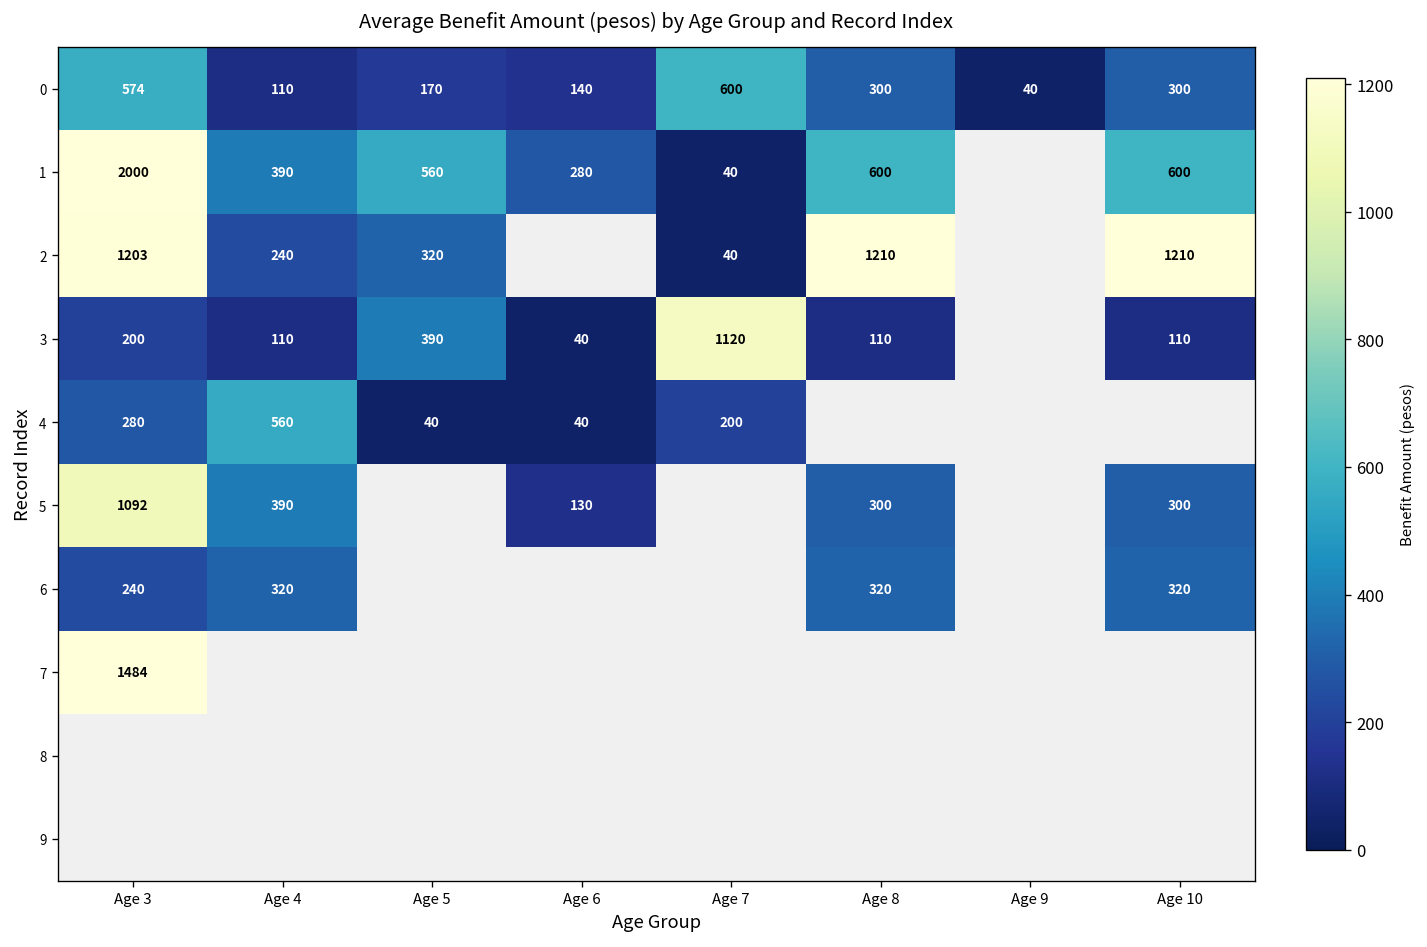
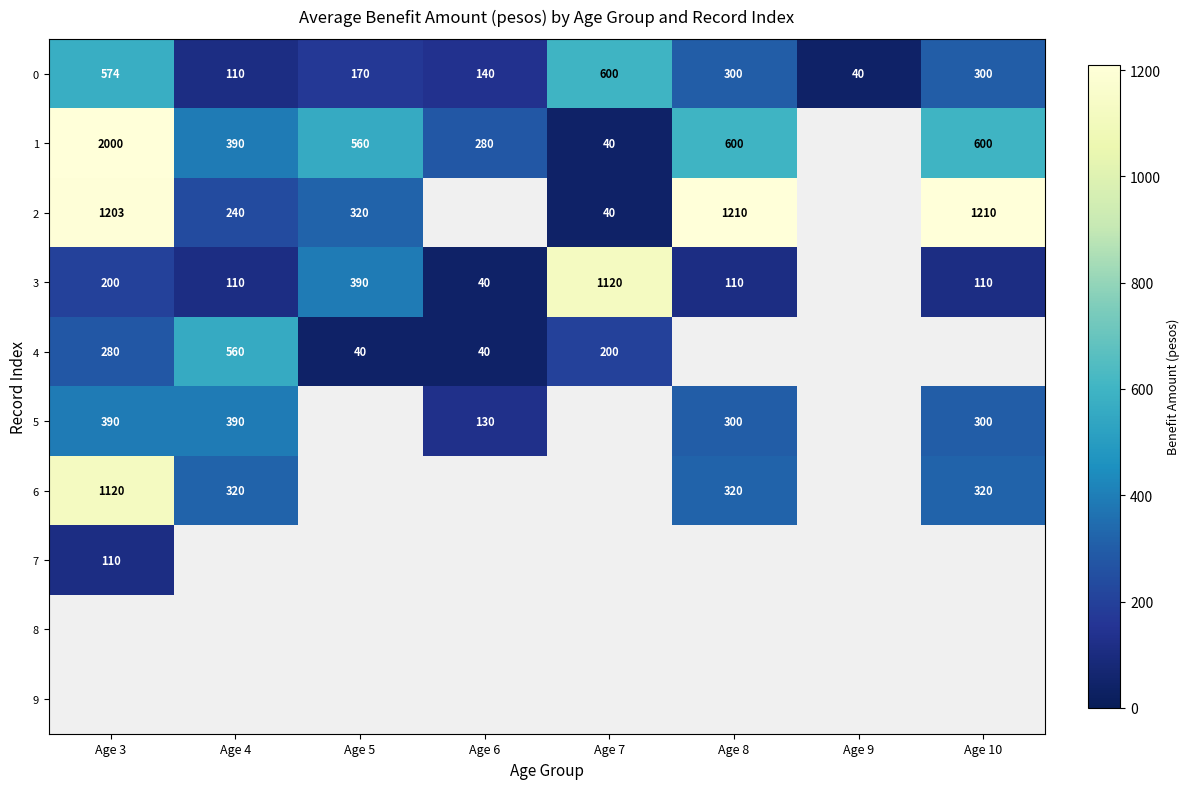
  {
    "0": {
      "Age 3": 574,
      "Age 4": 110,
      "Age 5": 170,
      "Age 6": 140,
      "Age 7": 600,
      "Age 8": 300,
      "Age 9": 40,
      "Age 10": 300
    },
    "1": {
      "Age 3": 2000,
      "Age 4": 390,
      "Age 5": 560,
      "Age 6": 280,
      "Age 7": 40,
      "Age 8": 600,
      "Age 10": 600
    },
    "2": {
      "Age 3": 1203,
      "Age 4": 240,
      "Age 5": 320,
      "Age 7": 40,
      "Age 8": 1210,
      "Age 10": 1210
    },
    "3": {
      "Age 3": 200,
      "Age 4": 110,
      "Age 5": 390,
      "Age 6": 40,
      "Age 7": 1120,
      "Age 8": 110,
      "Age 10": 110
    },
    "4": {
      "Age 3": 280,
      "Age 4": 560,
      "Age 5": 40,
      "Age 6": 40,
      "Age 7": 200
    },
    "5": {
-     "Age 3": 1092,
+     "Age 3": 390,
      "Age 4": 390,
      "Age 6": 130,
      "Age 8": 300,
      "Age 10": 300
    },
    "6": {
-     "Age 3": 240,
+     "Age 3": 1120,
      "Age 4": 320,
      "Age 8": 320,
      "Age 10": 320
    },
    "7": {
-     "Age 3": 1484
+     "Age 3": 110
    }
  }
